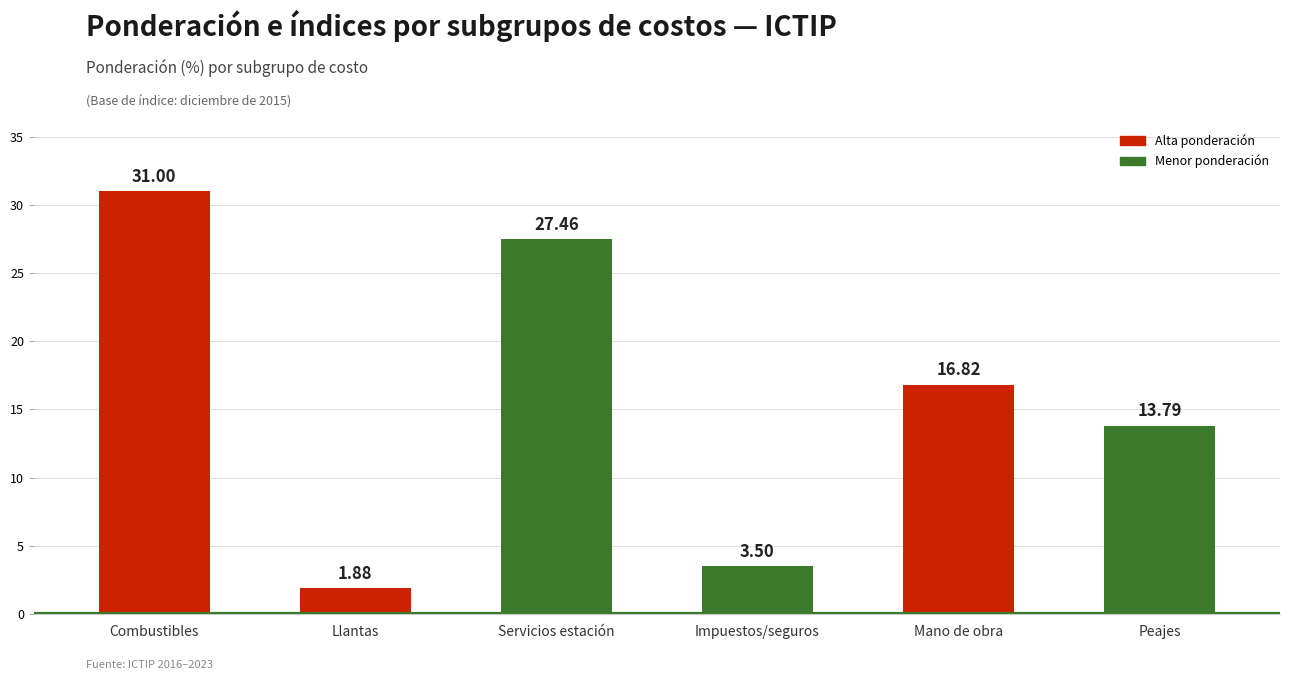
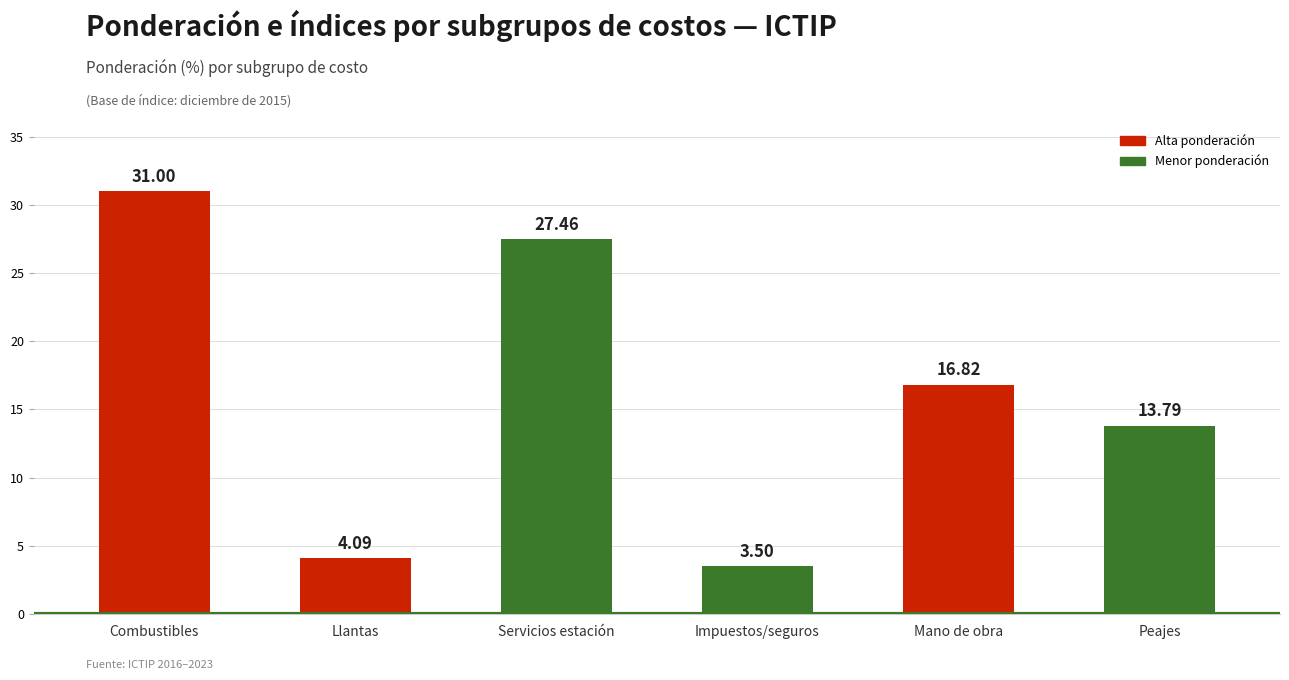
  {
    "Combustibles": 31.00,
-   "Llantas": 1.88,
+   "Llantas": 4.09,
    "Servicios estación": 27.46,
    "Impuestos/seguros": 3.50,
    "Mano de obra": 16.82,
    "Peajes": 13.79
  }
